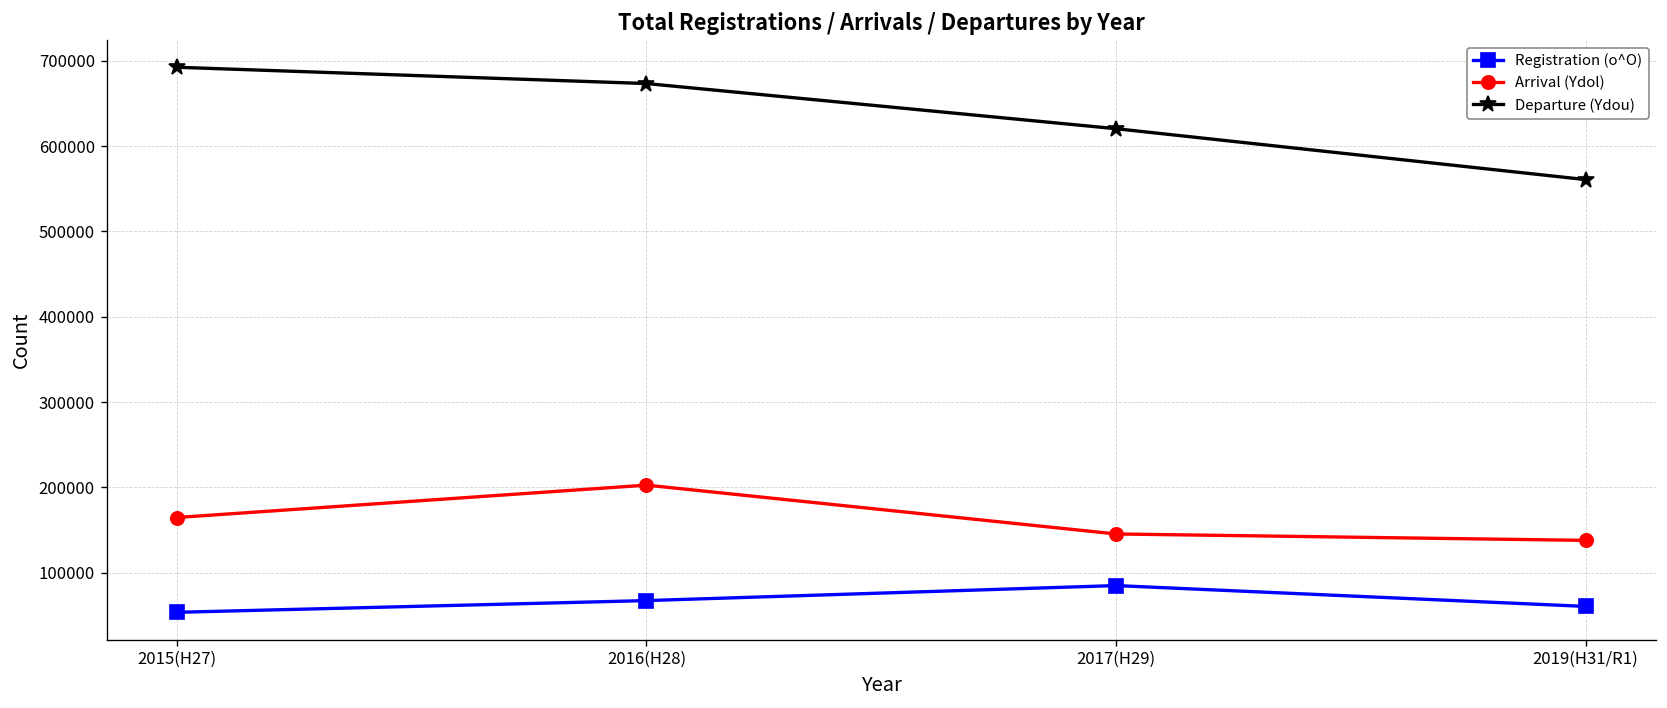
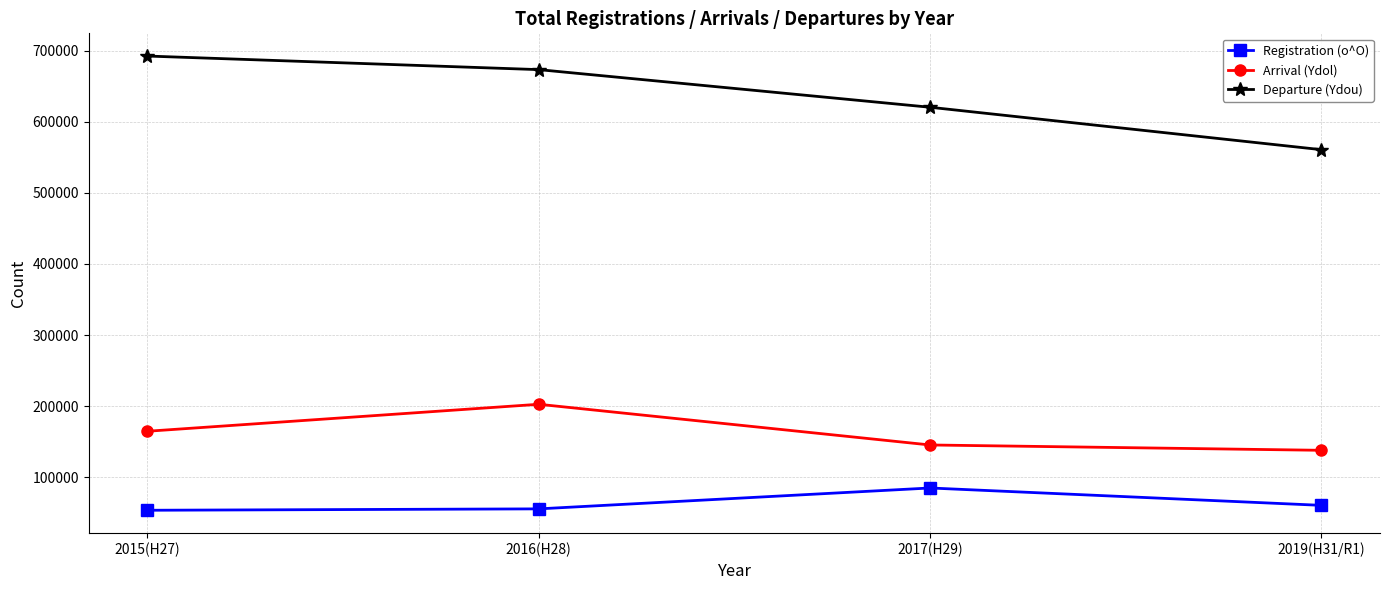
  {
    "Registration (o^O)": {
      "2015(H27)": 50000,
-     "2016(H28)": 70000,
+     "2016(H28)": 60000,
      "2017(H29)": 80000,
      "2019(H31/R1)": 60000
    },
    "Arrival (Ydol)": {
      "2015(H27)": 160000,
      "2016(H28)": 200000,
      "2017(H29)": 150000,
      "2019(H31/R1)": 140000
    },
    "Departure (Ydou)": {
      "2015(H27)": 690000,
      "2016(H28)": 670000,
      "2017(H29)": 620000,
      "2019(H31/R1)": 560000
    }
  }
